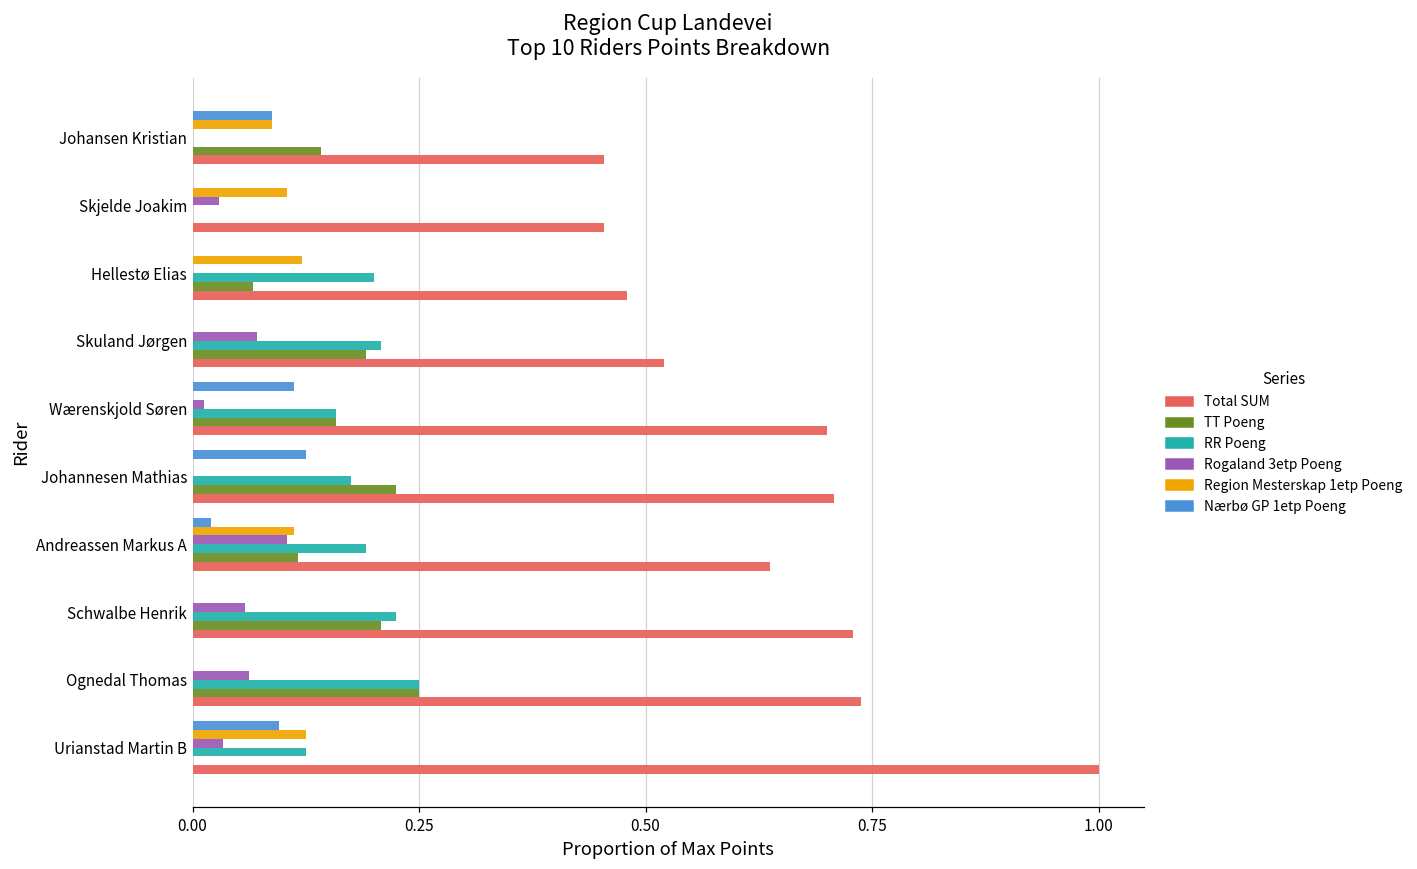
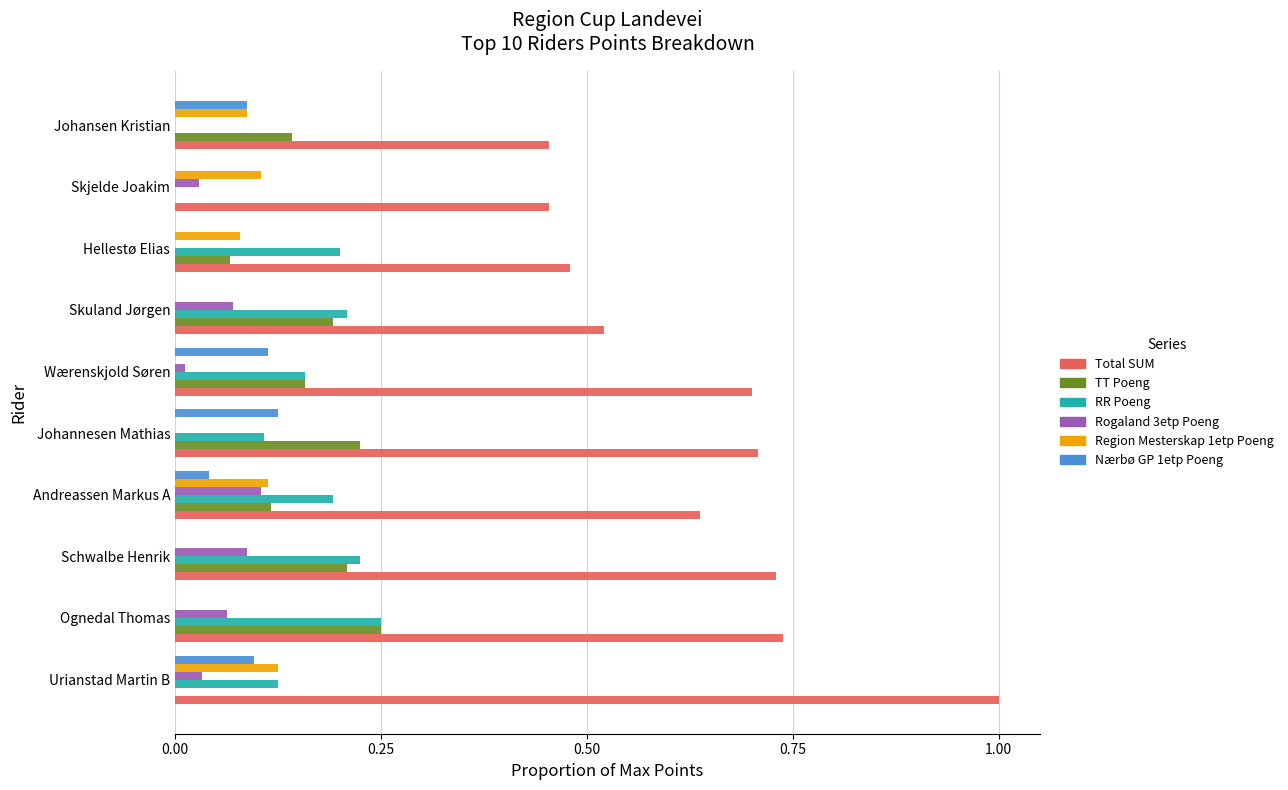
  {
    "Total SUM": {
      "Johansen Kristian": 0.45,
      "Skjelde Joakim": 0.45,
      "Hellestø Elias": 0.48,
      "Skuland Jørgen": 0.52,
      "Wærenskjold Søren": 0.70,
      "Johannesen Mathias": 0.71,
      "Andreassen Markus A": 0.64,
      "Schwalbe Henrik": 0.73,
      "Ognedal Thomas": 0.74,
      "Urianstad Martin B": 1.00
    },
    "TT Poeng": {
      "Johansen Kristian": 0.14,
      "Skjelde Joakim": 0.00,
      "Hellestø Elias": 0.07,
      "Skuland Jørgen": 0.19,
      "Wærenskjold Søren": 0.16,
      "Johannesen Mathias": 0.23,
      "Andreassen Markus A": 0.12,
      "Schwalbe Henrik": 0.21,
      "Ognedal Thomas": 0.25,
      "Urianstad Martin B": 0.00
    },
    "RR Poeng": {
      "Johansen Kristian": 0.00,
      "Skjelde Joakim": 0.00,
      "Hellestø Elias": 0.20,
      "Skuland Jørgen": 0.21,
      "Wærenskjold Søren": 0.16,
-     "Johannesen Mathias": 0.18,
+     "Johannesen Mathias": 0.11,
      "Andreassen Markus A": 0.19,
      "Schwalbe Henrik": 0.23,
      "Ognedal Thomas": 0.25,
      "Urianstad Martin B": 0.13
    },
    "Rogaland 3etp Poeng": {
      "Johansen Kristian": 0.00,
      "Skjelde Joakim": 0.03,
      "Hellestø Elias": 0.00,
      "Skuland Jørgen": 0.07,
      "Wærenskjold Søren": 0.01,
      "Johannesen Mathias": 0.00,
      "Andreassen Markus A": 0.10,
-     "Schwalbe Henrik": 0.06,
+     "Schwalbe Henrik": 0.09,
      "Ognedal Thomas": 0.06,
      "Urianstad Martin B": 0.03
    },
    "Region Mesterskap 1etp Poeng": {
      "Johansen Kristian": 0.09,
      "Skjelde Joakim": 0.10,
-     "Hellestø Elias": 0.12,
+     "Hellestø Elias": 0.08,
      "Skuland Jørgen": 0.00,
      "Wærenskjold Søren": 0.00,
      "Johannesen Mathias": 0.00,
      "Andreassen Markus A": 0.11,
      "Schwalbe Henrik": 0.00,
      "Ognedal Thomas": 0.00,
      "Urianstad Martin B": 0.13
    },
    "Nærbø GP 1etp Poeng": {
      "Johansen Kristian": 0.09,
      "Skjelde Joakim": 0.00,
      "Hellestø Elias": 0.00,
      "Skuland Jørgen": 0.00,
      "Wærenskjold Søren": 0.11,
      "Johannesen Mathias": 0.13,
-     "Andreassen Markus A": 0.02,
+     "Andreassen Markus A": 0.04,
      "Schwalbe Henrik": 0.00,
      "Ognedal Thomas": 0.00,
      "Urianstad Martin B": 0.10
    }
  }
